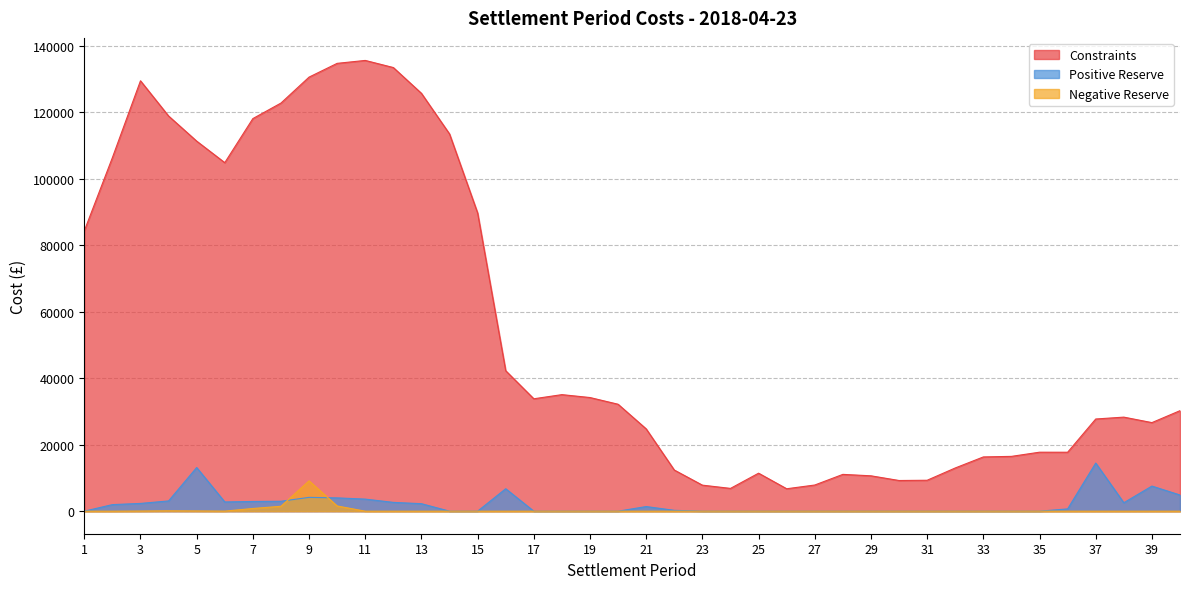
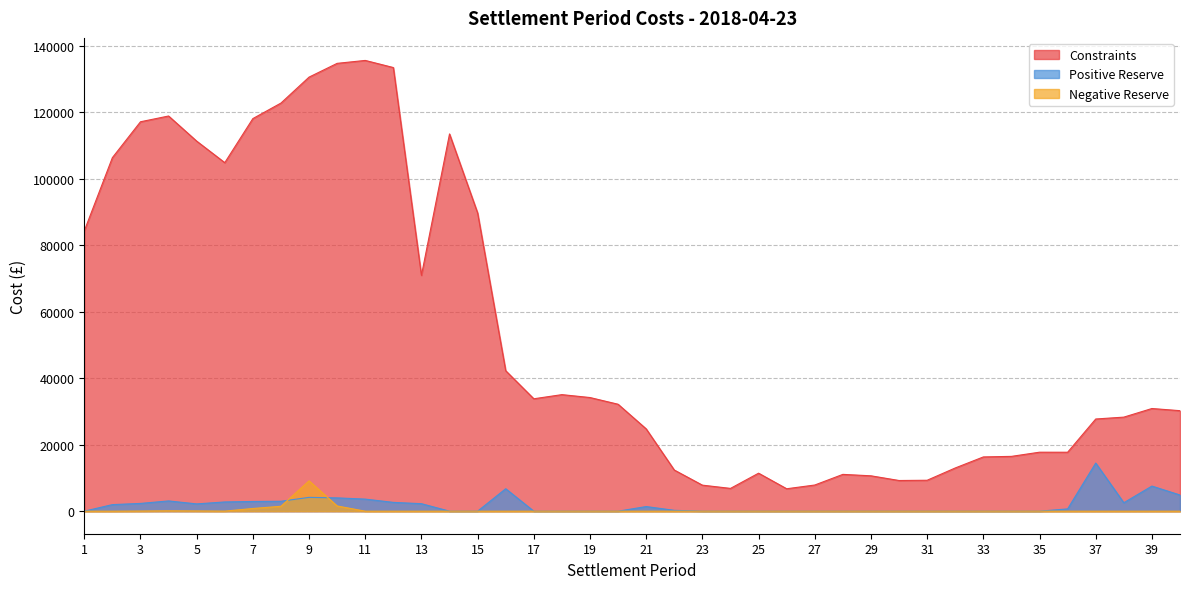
  {
    "Constraints": {
      "1": 84000,
-     "3": 130000,
+     "3": 117000,
      "5": 111000,
      "7": 118000,
      "9": 131000,
      "11": 136000,
-     "13": 126000,
+     "13": 71000,
      "15": 90000,
      "17": 34000,
      "19": 34000,
      "21": 25000,
      "23": 8000,
      "25": 11000,
      "27": 8000,
      "29": 11000,
      "31": 9000,
      "33": 16000,
      "35": 18000,
      "37": 28000,
-     "39": 27000
+     "39": 31000
    },
    "Positive Reserve": {
      "3": 2000,
-     "5": 13000,
+     "5": 2000,
      "7": 3000,
      "9": 4000,
      "11": 4000,
      "13": 2000,
      "21": 1000,
      "37": 14000,
      "39": 8000
    },
    "Negative Reserve": {
      "3": 0,
      "5": 0,
      "7": 1000,
      "9": 9000,
      "11": 0,
      "13": 0,
      "21": 0,
      "37": 0,
      "39": 0
    }
  }
